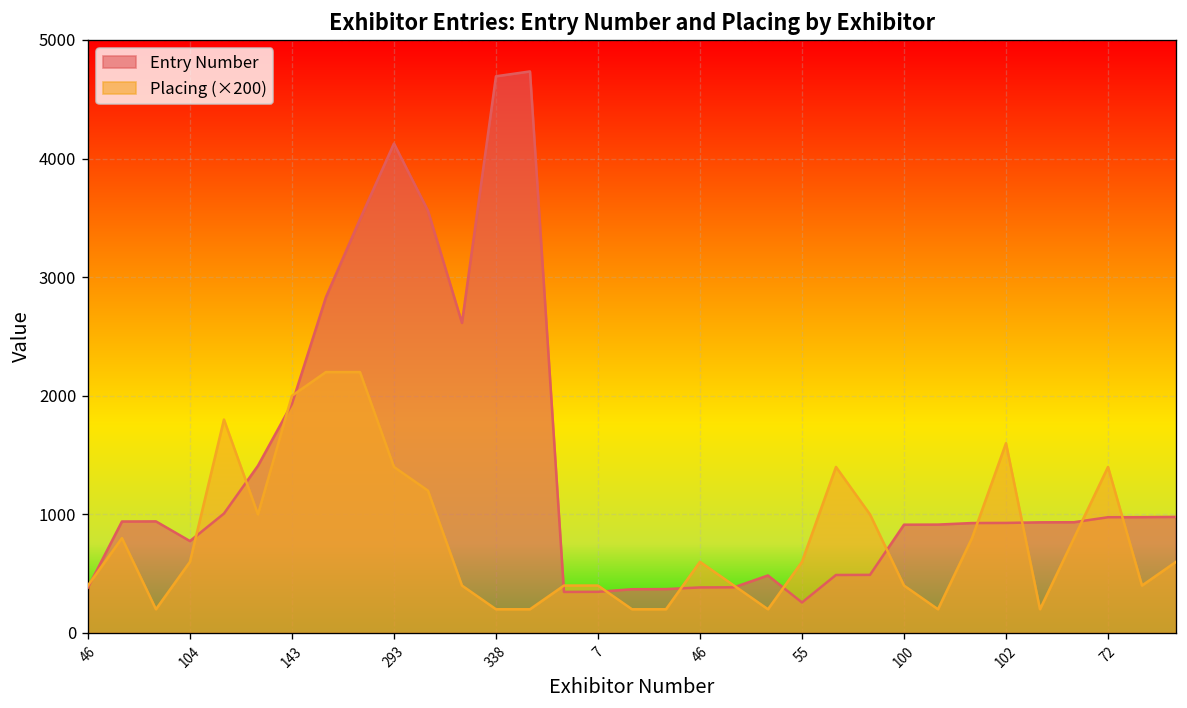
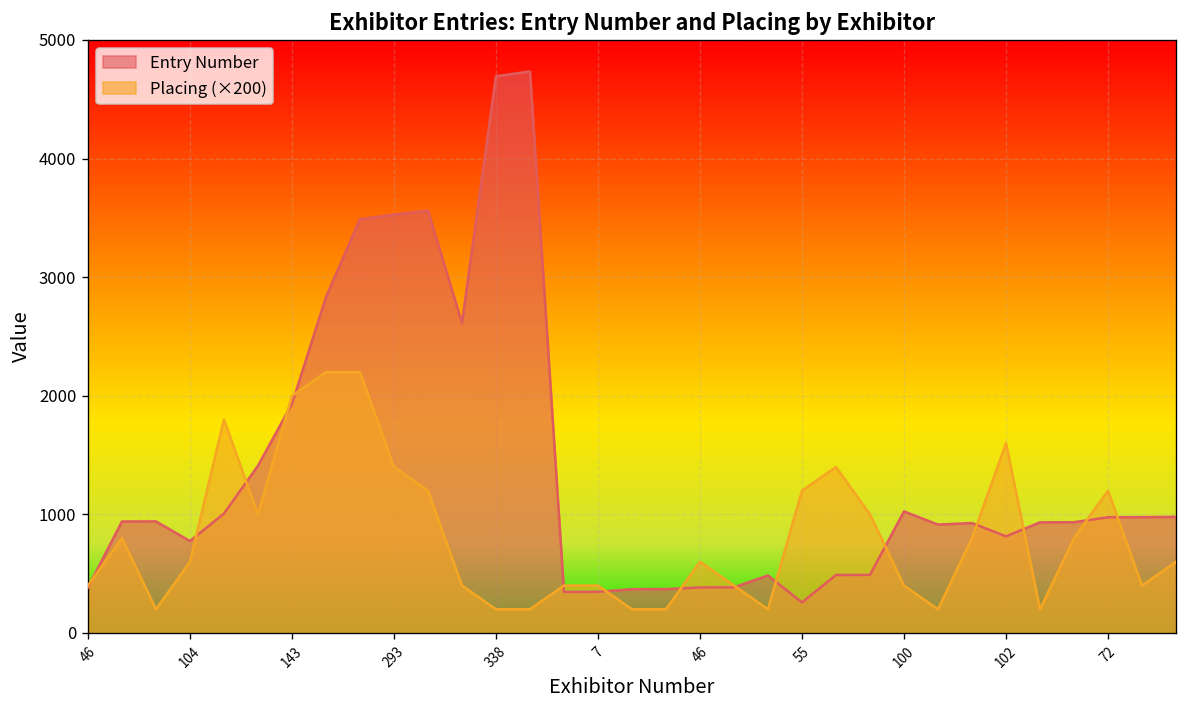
  {
    "Entry Number": {
      "104": 800,
      "143": 1900,
-     "293": 4100,
+     "293": 3500,
      "338": 4700,
      "55": 300,
-     "100": 900,
-     "102": 900,
+     "100": 1000,
+     "102": 800,
      "72": 1000
    },
    "Placing (×200)": {
      "104": 600,
      "143": 2000,
      "293": 1400,
      "338": 200,
-     "55": 600,
+     "55": 1200,
      "100": 400,
      "102": 1600,
-     "72": 1400
+     "72": 1200
    }
  }
